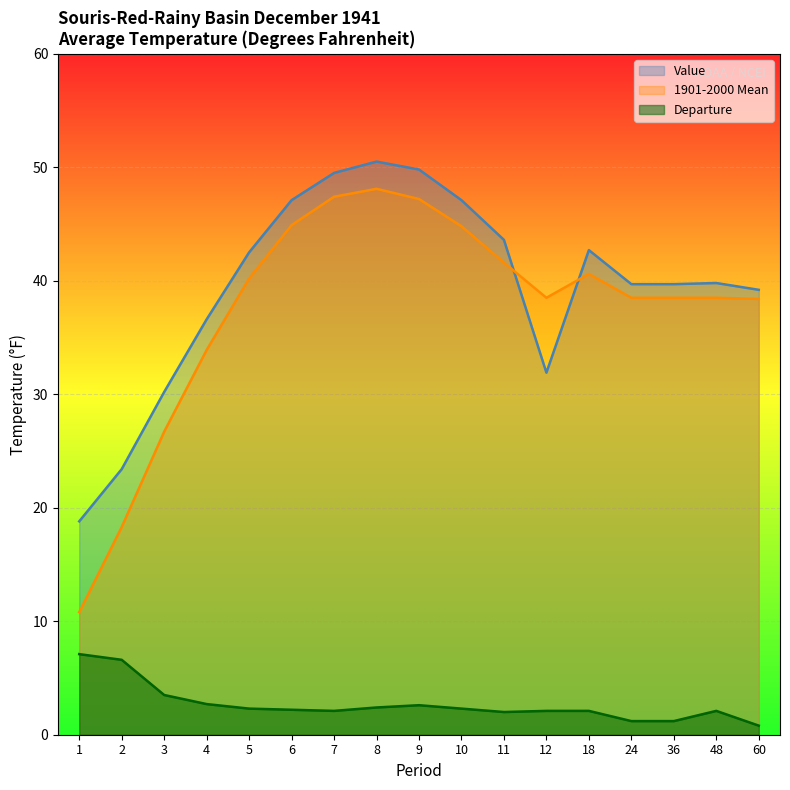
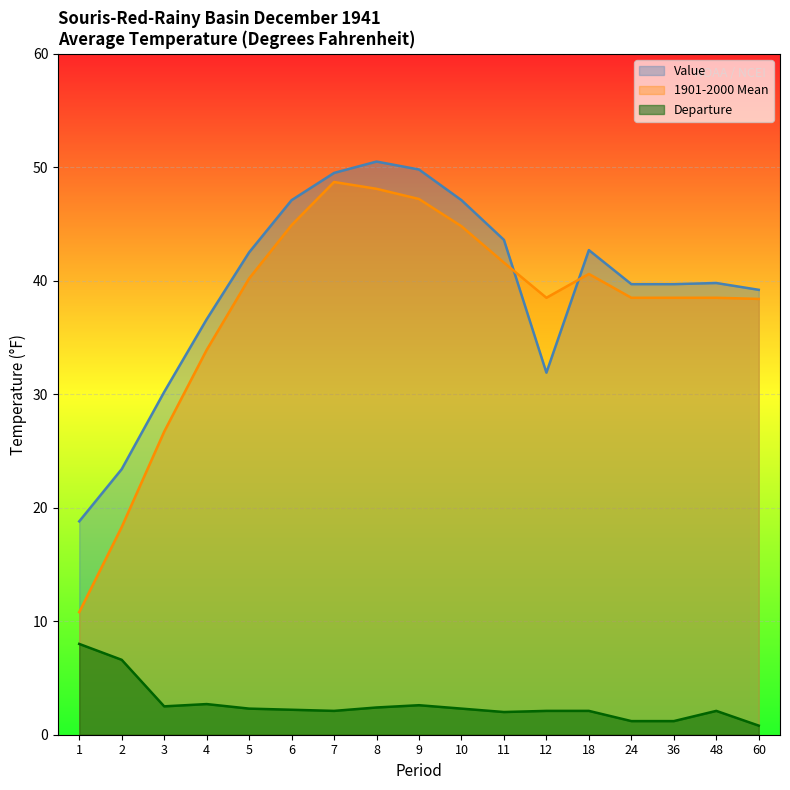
  {
    "Value": {
      "1": 18.8,
      "2": 23.4,
      "3": 30.2,
      "4": 36.6,
      "5": 42.5,
      "6": 47.1,
      "7": 49.5,
      "8": 50.5,
      "9": 49.8,
      "10": 47.1,
      "11": 43.6,
      "12": 31.9,
      "18": 42.7,
      "24": 39.7,
      "36": 39.7,
      "48": 39.8,
      "60": 39.2
    },
    "1901-2000 Mean": {
      "1": 10.8,
      "2": 18.3,
      "3": 26.7,
      "4": 33.9,
      "5": 40.2,
      "6": 44.9,
-     "7": 47.4,
+     "7": 48.7,
      "8": 48.1,
      "9": 47.2,
      "10": 44.8,
      "11": 41.6,
      "12": 38.5,
      "18": 40.6,
      "24": 38.5,
      "36": 38.5,
      "48": 38.5,
      "60": 38.4
    },
    "Departure": {
-     "1": 7.1,
+     "1": 8.0,
      "2": 6.6,
-     "3": 3.5,
+     "3": 2.5,
      "4": 2.7,
      "5": 2.3,
      "6": 2.2,
      "7": 2.1,
      "8": 2.4,
      "9": 2.6,
      "10": 2.3,
      "11": 2.0,
      "12": 2.1,
      "18": 2.1,
      "24": 1.2,
      "36": 1.2,
      "48": 2.1,
      "60": 0.8
    }
  }
